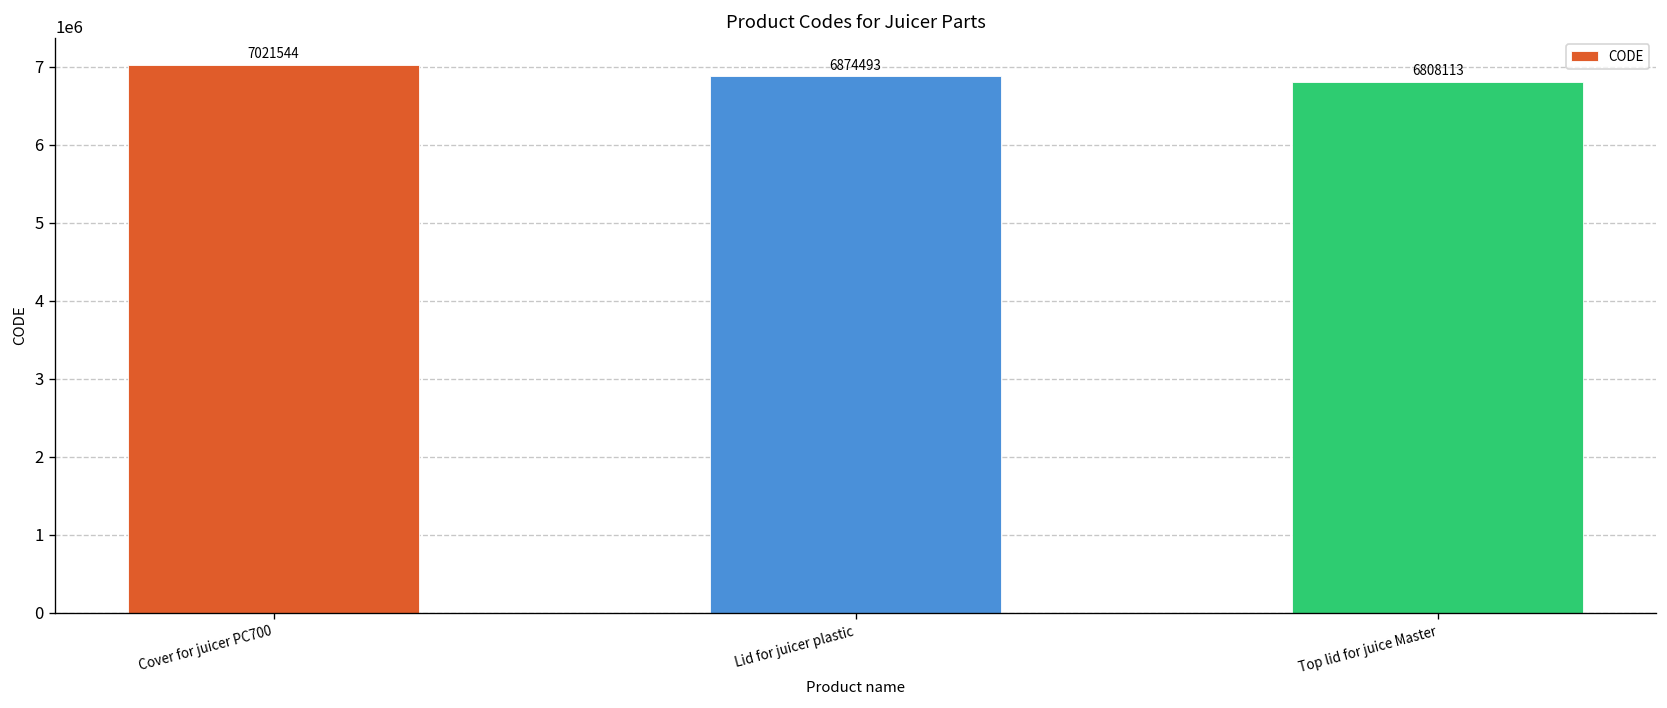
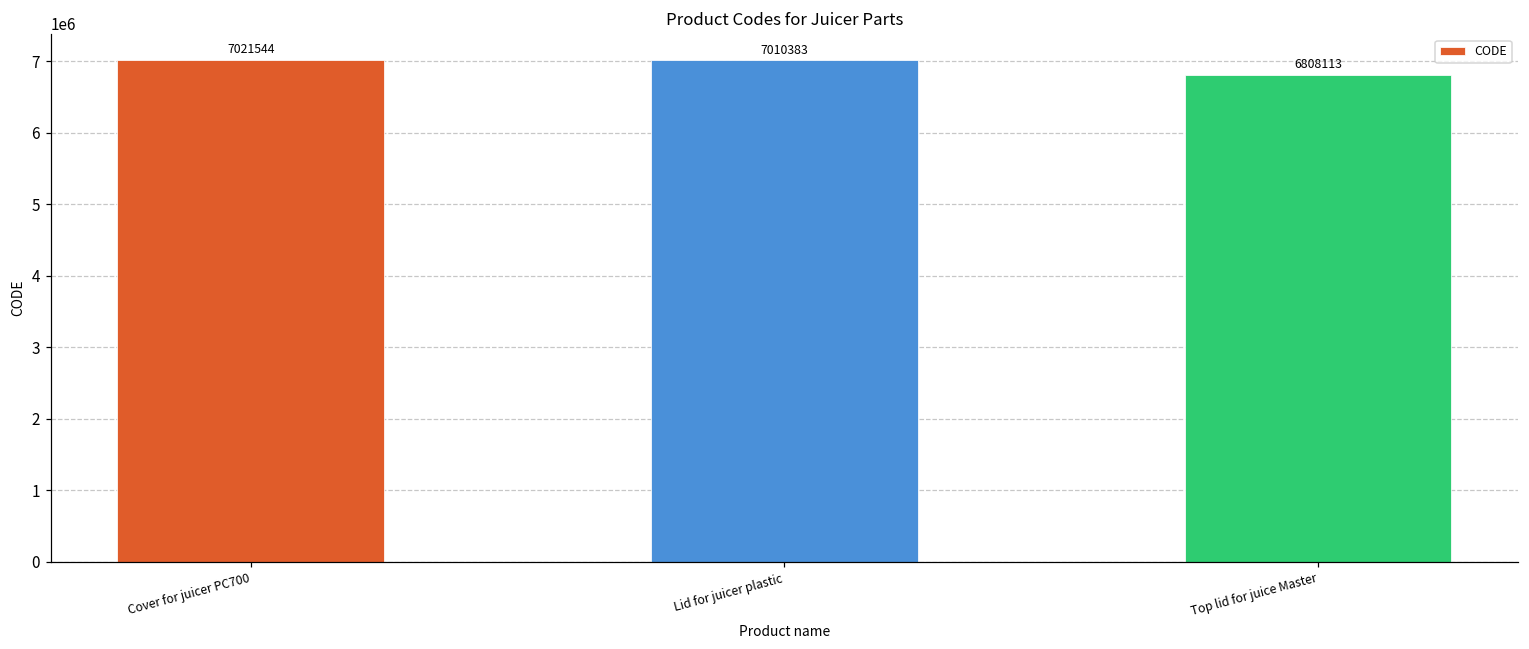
  {
    "Cover for juicer PC700": 7021544,
-   "Lid for juicer plastic": 6874493,
+   "Lid for juicer plastic": 7010383,
    "Top lid for juice Master": 6808113
  }
